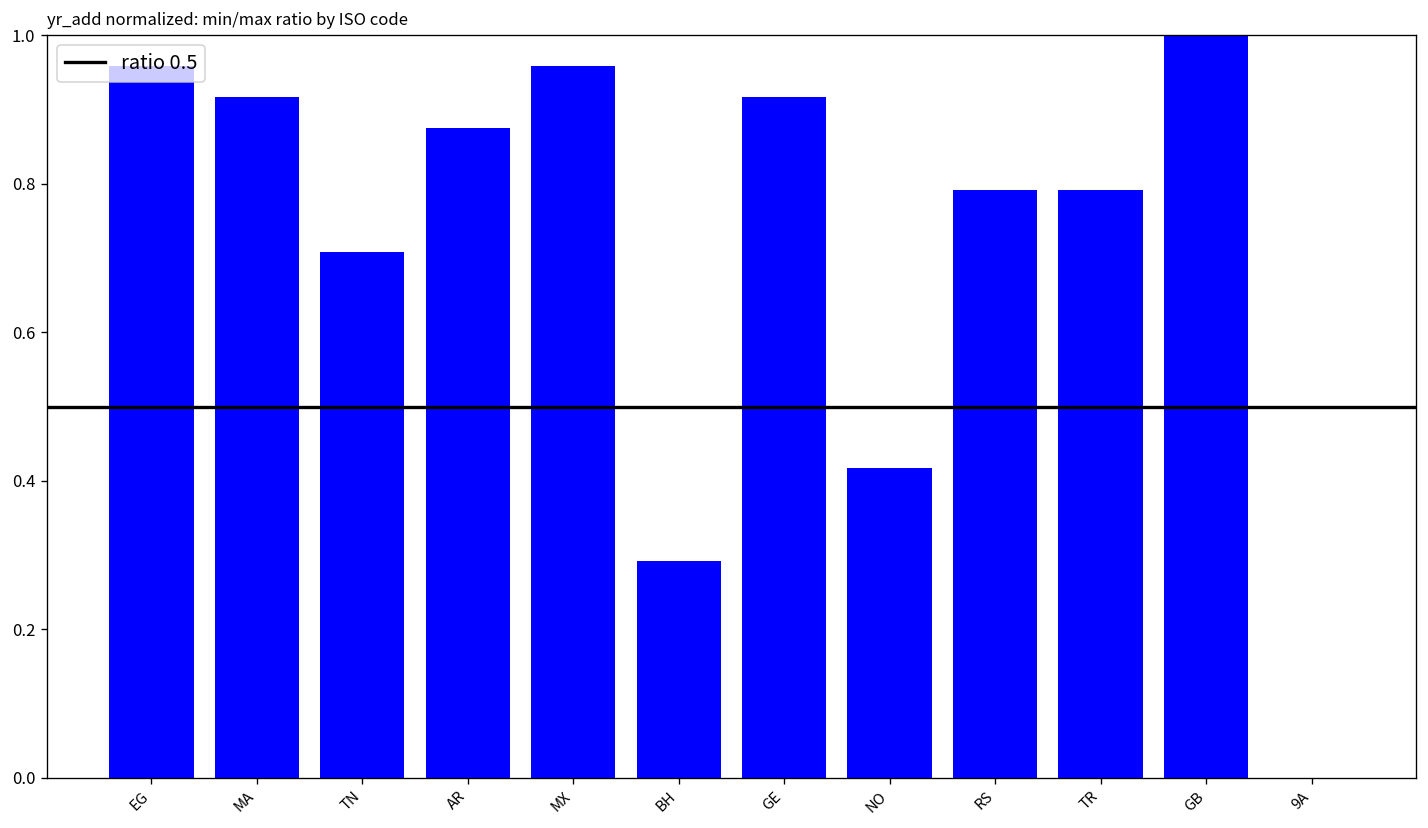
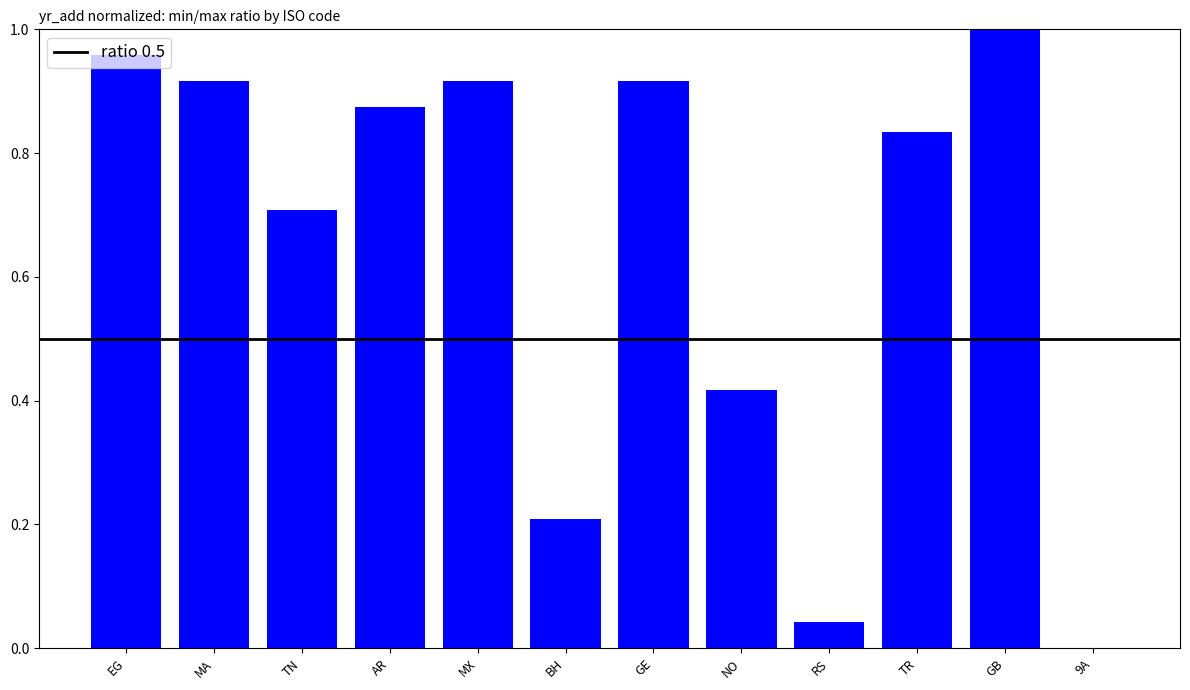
  {
    "MA": 0.92,
    "TN": 0.71,
    "AR": 0.88,
-   "MX": 0.96,
-   "BH": 0.29,
+   "MX": 0.92,
+   "BH": 0.21,
    "GE": 0.92,
    "NO": 0.42,
-   "RS": 0.79,
-   "TR": 0.79,
+   "RS": 0.04,
+   "TR": 0.83,
    "GB": 1.00,
    "9A": 0.00
  }
